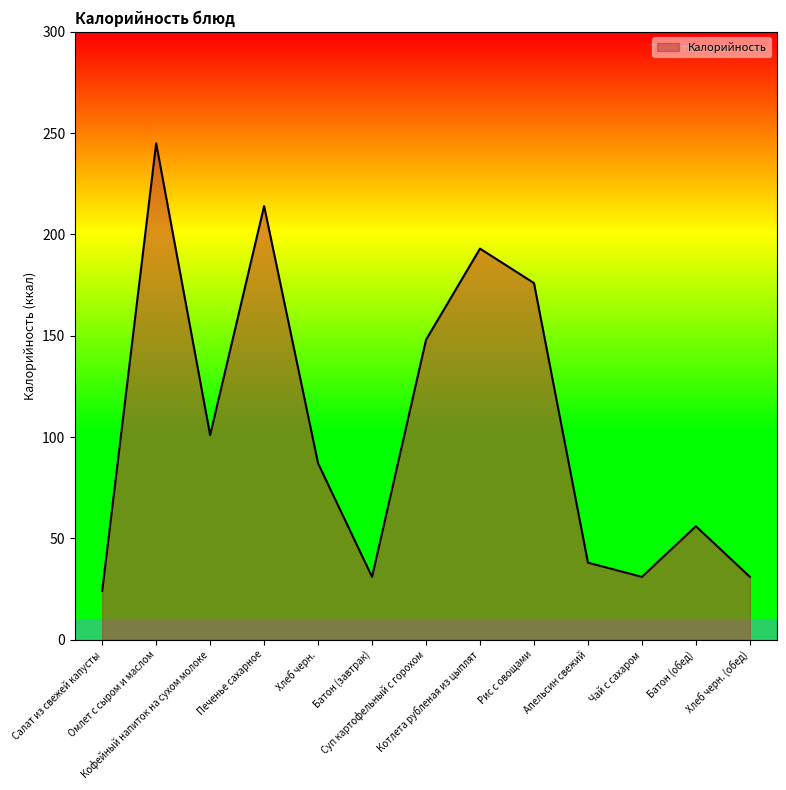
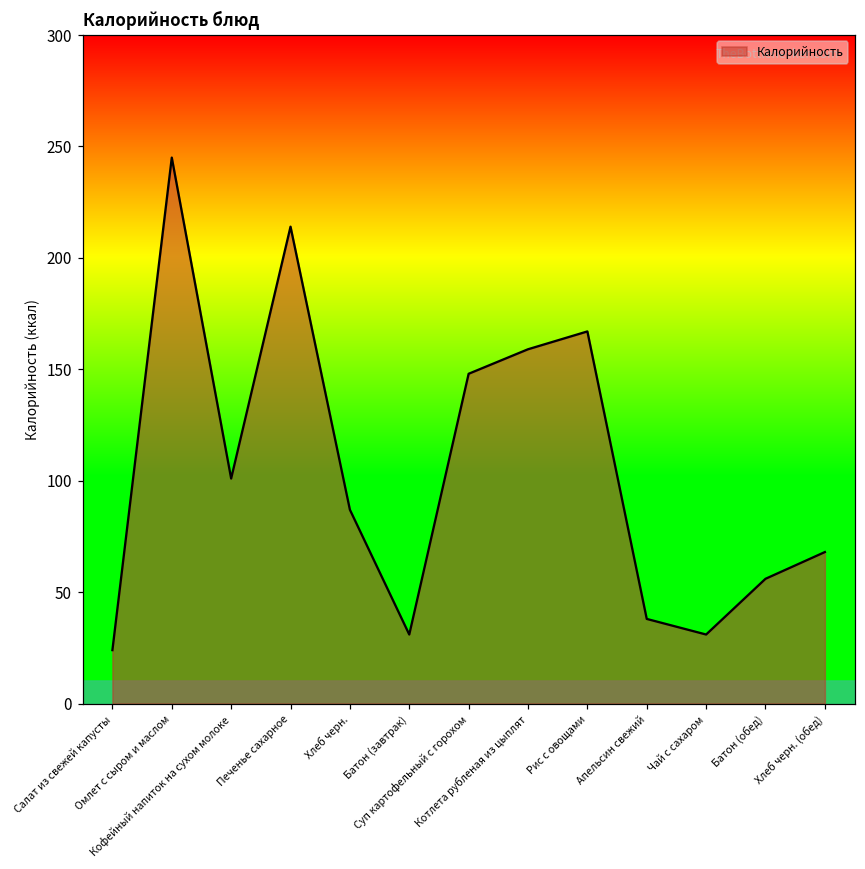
  {
    "Салат из свежей капусты": 24,
    "Омлет с сыром и маслом": 245,
    "Кофейный напиток на сухом молоке": 101,
    "Печенье сахарное": 214,
    "Хлеб черн.": 87,
    "Батон (завтрак)": 31,
    "Суп картофельный с горохом": 148,
-   "Котлета рубленая из цыплят": 193,
-   "Рис с овощами": 176,
+   "Котлета рубленая из цыплят": 159,
+   "Рис с овощами": 167,
    "Апельсин свежий": 38,
    "Чай с сахаром": 31,
    "Батон (обед)": 56,
-   "Хлеб черн. (обед)": 31
+   "Хлеб черн. (обед)": 68
  }
